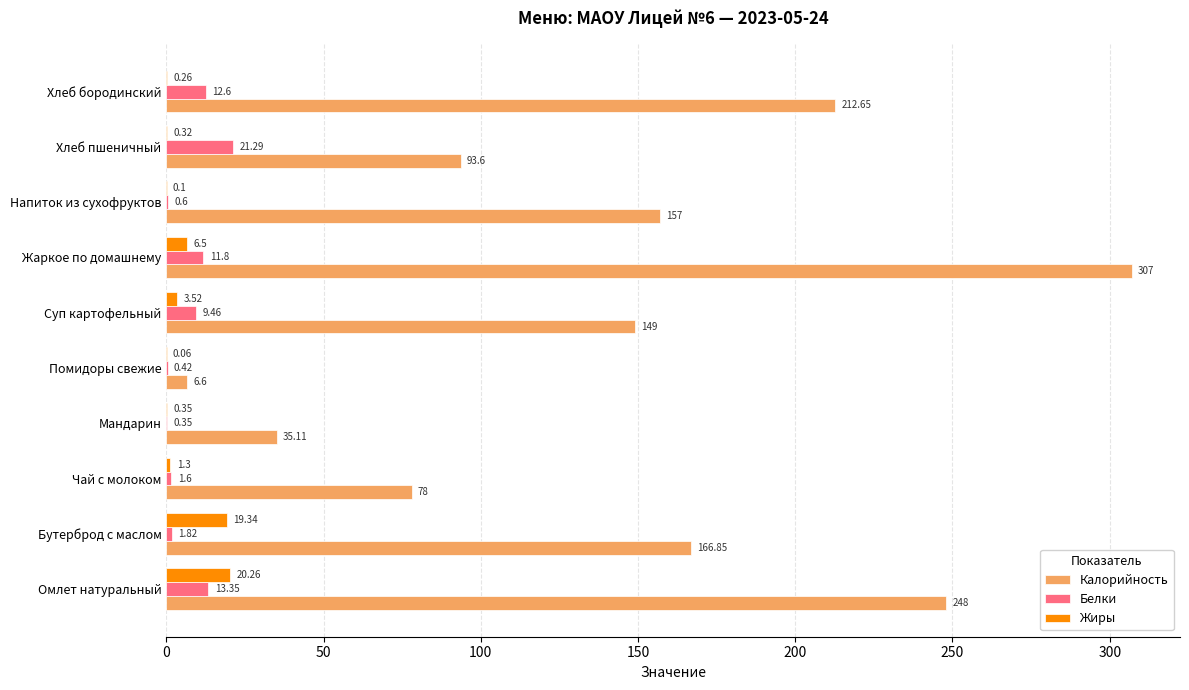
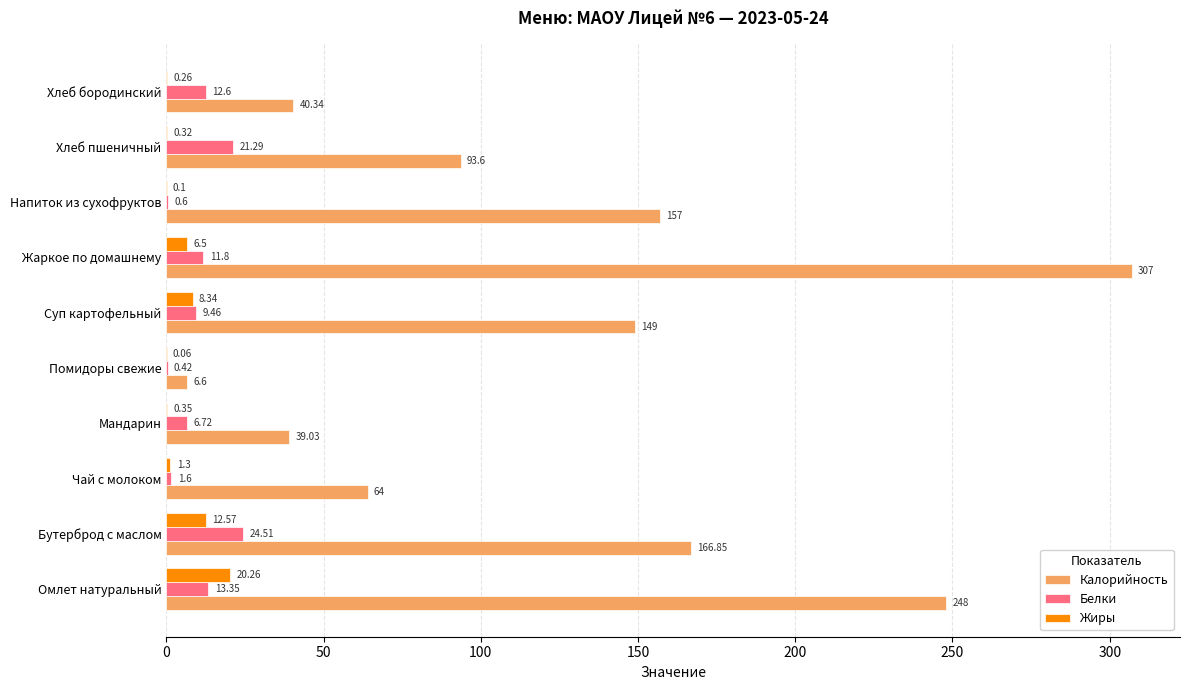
  {
    "Калорийность": {
-     "Хлеб бородинский": 212.65,
+     "Хлеб бородинский": 40.34,
      "Хлеб пшеничный": 93.6,
      "Напиток из сухофруктов": 157,
      "Жаркое по домашнему": 307,
      "Суп картофельный": 149,
      "Помидоры свежие": 6.6,
-     "Мандарин": 35.11,
-     "Чай с молоком": 78,
+     "Мандарин": 39.03,
+     "Чай с молоком": 64,
      "Бутерброд с маслом": 166.85,
      "Омлет натуральный": 248
    },
    "Белки": {
      "Хлеб бородинский": 12.6,
      "Хлеб пшеничный": 21.29,
      "Напиток из сухофруктов": 0.6,
      "Жаркое по домашнему": 11.8,
      "Суп картофельный": 9.46,
      "Помидоры свежие": 0.42,
-     "Мандарин": 0.35,
+     "Мандарин": 6.72,
      "Чай с молоком": 1.6,
-     "Бутерброд с маслом": 1.82,
+     "Бутерброд с маслом": 24.51,
      "Омлет натуральный": 13.35
    },
    "Жиры": {
      "Хлеб бородинский": 0.26,
      "Хлеб пшеничный": 0.32,
      "Напиток из сухофруктов": 0.1,
      "Жаркое по домашнему": 6.5,
-     "Суп картофельный": 3.52,
+     "Суп картофельный": 8.34,
      "Помидоры свежие": 0.06,
      "Мандарин": 0.35,
      "Чай с молоком": 1.3,
-     "Бутерброд с маслом": 19.34,
+     "Бутерброд с маслом": 12.57,
      "Омлет натуральный": 20.26
    }
  }
